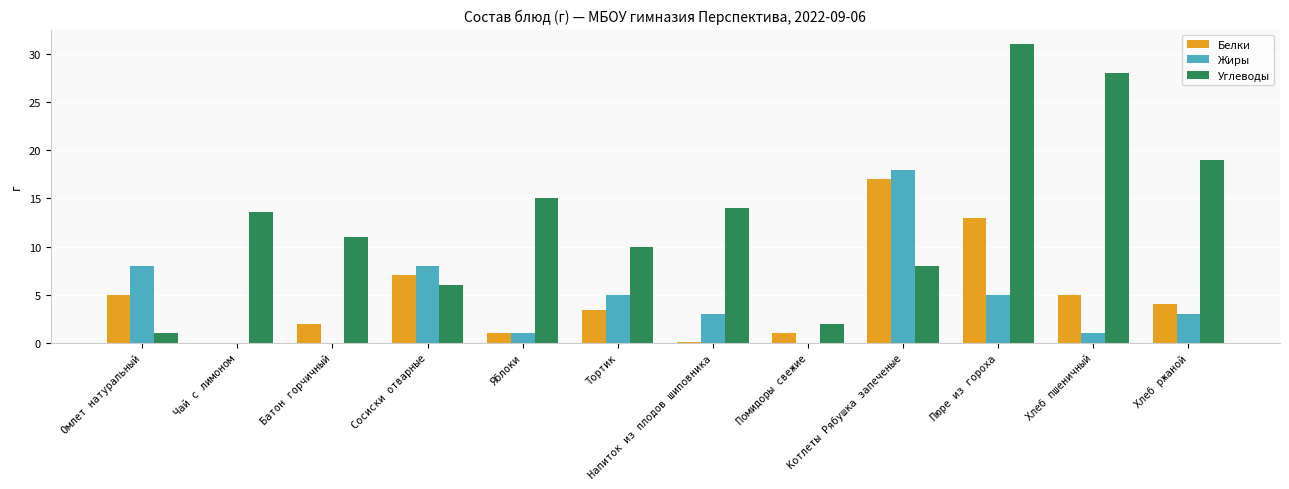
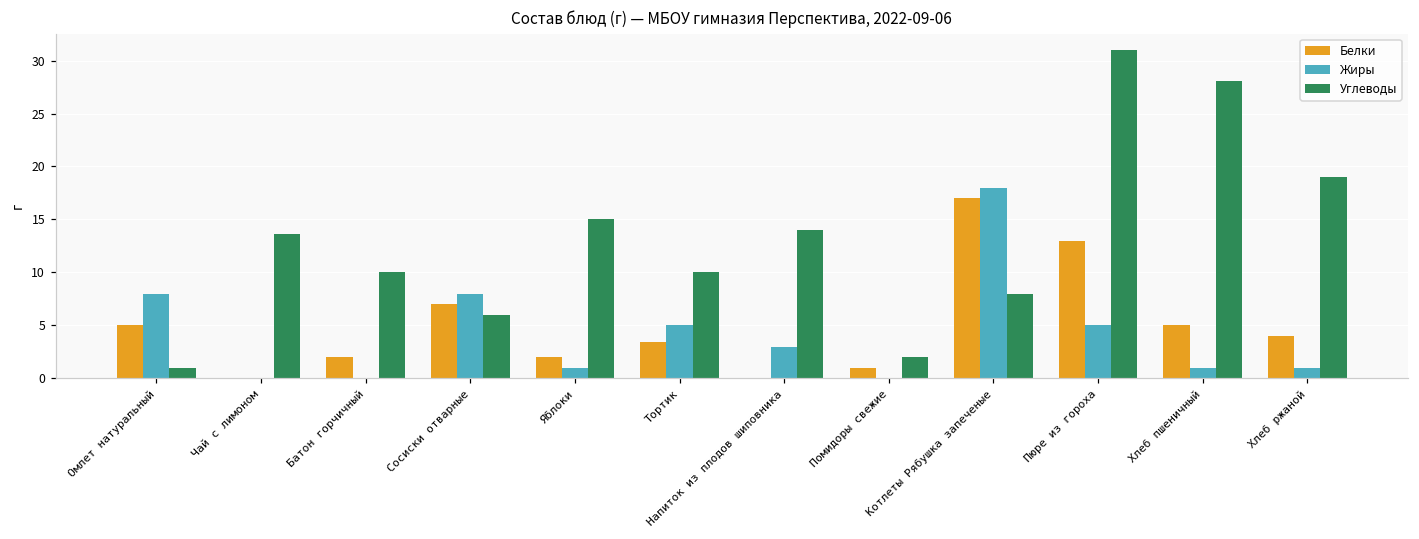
  {
    "Белки": {
      "Омлет натуральный": 5,
      "Чай с лимоном": 0,
      "Батон горчичный": 2,
      "Сосиски отварные": 7,
-     "Яблоки": 1,
+     "Яблоки": 2,
      "Тортик": 3,
      "Помидоры свежие": 1,
      "Котлеты Рябушка запеченые": 17,
      "Пюре из гороха": 13,
      "Хлеб пшеничный": 5,
      "Хлеб ржаной": 4
    },
    "Жиры": {
      "Омлет натуральный": 8,
      "Чай с лимоном": 0,
      "Батон горчичный": 0,
      "Сосиски отварные": 8,
      "Яблоки": 1,
      "Тортик": 5,
      "Напиток из плодов шиповника": 3,
      "Помидоры свежие": 0,
      "Котлеты Рябушка запеченые": 18,
      "Пюре из гороха": 5,
      "Хлеб пшеничный": 1,
-     "Хлеб ржаной": 3
+     "Хлеб ржаной": 1
    },
    "Углеводы": {
      "Омлет натуральный": 1,
      "Чай с лимоном": 14,
-     "Батон горчичный": 11,
+     "Батон горчичный": 10,
      "Сосиски отварные": 6,
      "Яблоки": 15,
      "Тортик": 10,
      "Напиток из плодов шиповника": 14,
      "Помидоры свежие": 2,
      "Котлеты Рябушка запеченые": 8,
      "Пюре из гороха": 31,
      "Хлеб пшеничный": 28,
      "Хлеб ржаной": 19
    }
  }
